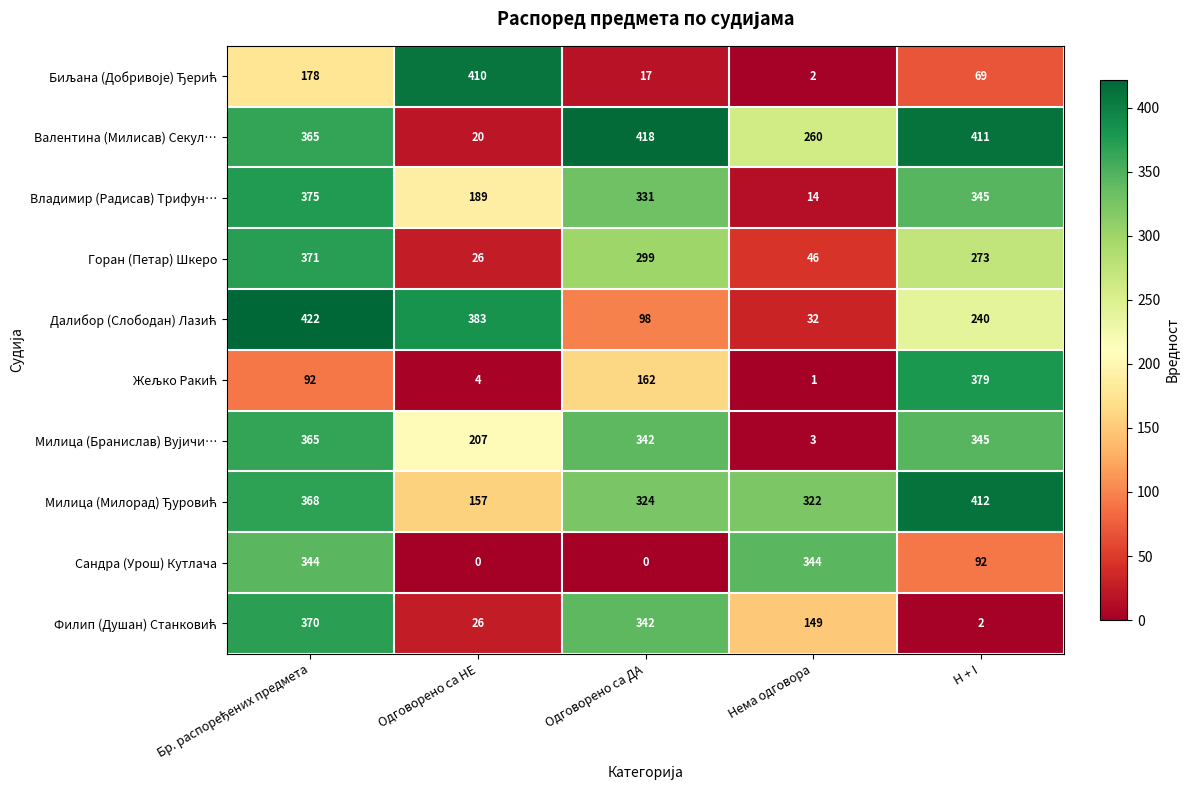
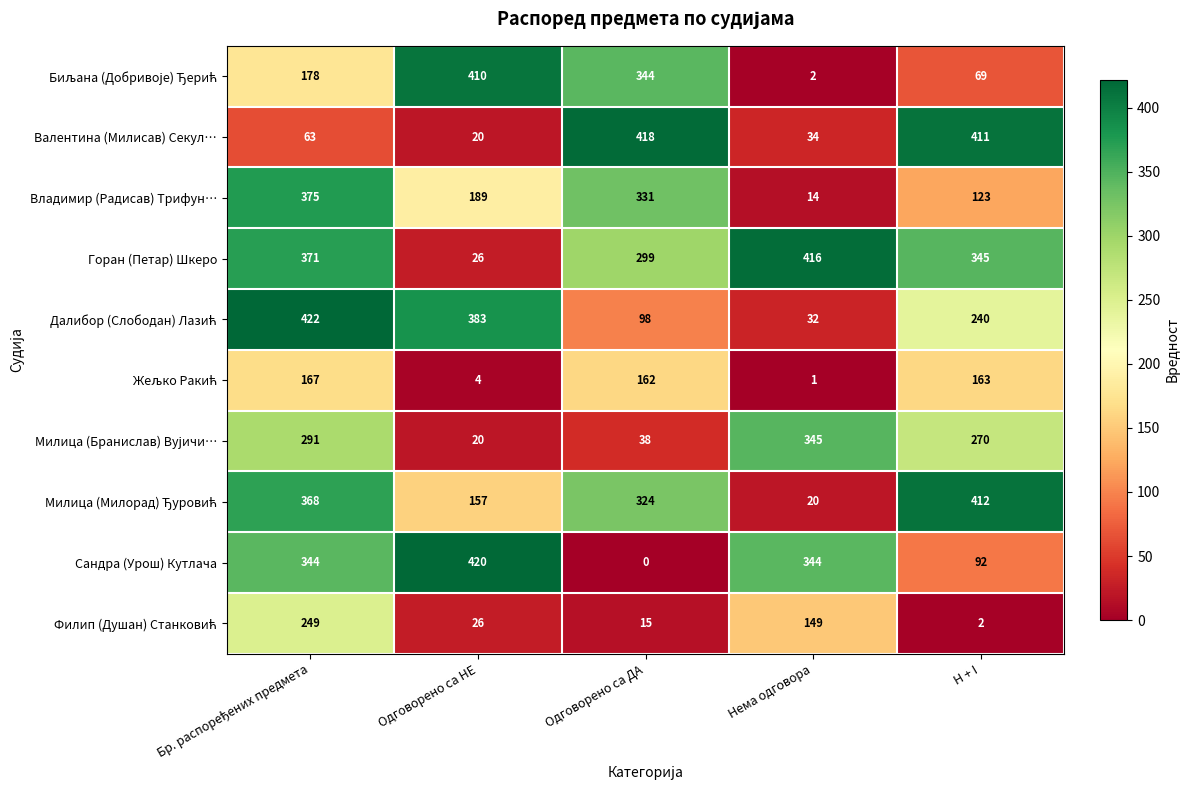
  {
    "Биљана (Добривоје) Ђерић": {
      "Бр. распоређених предмета": 178,
      "Одговорено са НЕ": 410,
-     "Одговорено са ДА": 17,
+     "Одговорено са ДА": 344,
      "Нема одговора": 2,
      "H + I": 69
    },
    "Валентина (Милисав) Секул…": {
-     "Бр. распоређених предмета": 365,
+     "Бр. распоређених предмета": 63,
      "Одговорено са НЕ": 20,
      "Одговорено са ДА": 418,
-     "Нема одговора": 260,
+     "Нема одговора": 34,
      "H + I": 411
    },
    "Владимир (Радисав) Трифун…": {
      "Бр. распоређених предмета": 375,
      "Одговорено са НЕ": 189,
      "Одговорено са ДА": 331,
      "Нема одговора": 14,
-     "H + I": 345
+     "H + I": 123
    },
    "Горан (Петар) Шкеро": {
      "Бр. распоређених предмета": 371,
      "Одговорено са НЕ": 26,
      "Одговорено са ДА": 299,
-     "Нема одговора": 46,
-     "H + I": 273
+     "Нема одговора": 416,
+     "H + I": 345
    },
    "Далибор (Слободан) Лазић": {
      "Бр. распоређених предмета": 422,
      "Одговорено са НЕ": 383,
      "Одговорено са ДА": 98,
      "Нема одговора": 32,
      "H + I": 240
    },
    "Жељко Ракић": {
-     "Бр. распоређених предмета": 92,
+     "Бр. распоређених предмета": 167,
      "Одговорено са НЕ": 4,
      "Одговорено са ДА": 162,
      "Нема одговора": 1,
-     "H + I": 379
+     "H + I": 163
    },
    "Милица (Бранислав) Вујичи…": {
-     "Бр. распоређених предмета": 365,
-     "Одговорено са НЕ": 207,
-     "Одговорено са ДА": 342,
-     "Нема одговора": 3,
-     "H + I": 345
+     "Бр. распоређених предмета": 291,
+     "Одговорено са НЕ": 20,
+     "Одговорено са ДА": 38,
+     "Нема одговора": 345,
+     "H + I": 270
    },
    "Милица (Милорад) Ђуровић": {
      "Бр. распоређених предмета": 368,
      "Одговорено са НЕ": 157,
      "Одговорено са ДА": 324,
-     "Нема одговора": 322,
+     "Нема одговора": 20,
      "H + I": 412
    },
    "Сандра (Урош) Кутлача": {
      "Бр. распоређених предмета": 344,
-     "Одговорено са НЕ": 0,
+     "Одговорено са НЕ": 420,
      "Одговорено са ДА": 0,
      "Нема одговора": 344,
      "H + I": 92
    },
    "Филип (Душан) Станковић": {
-     "Бр. распоређених предмета": 370,
+     "Бр. распоређених предмета": 249,
      "Одговорено са НЕ": 26,
-     "Одговорено са ДА": 342,
+     "Одговорено са ДА": 15,
      "Нема одговора": 149,
      "H + I": 2
    }
  }
